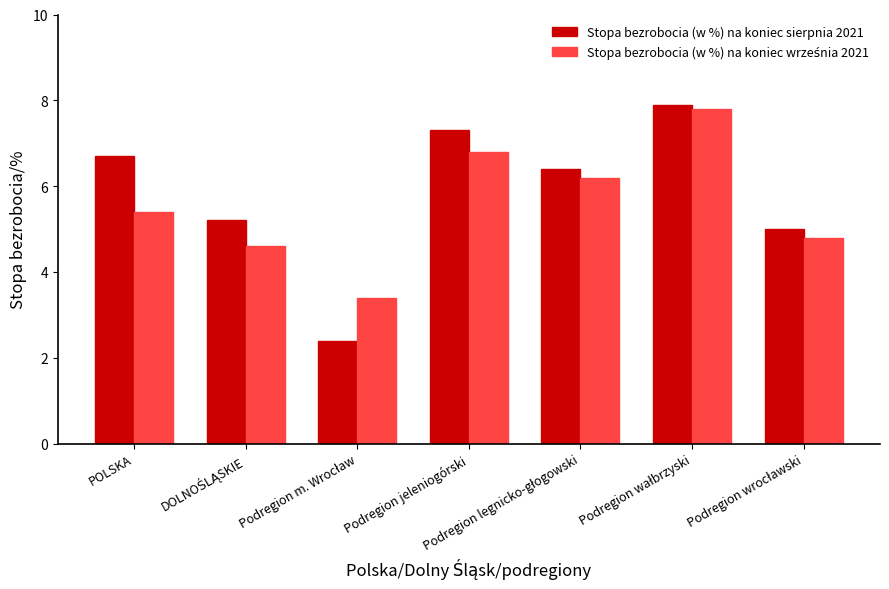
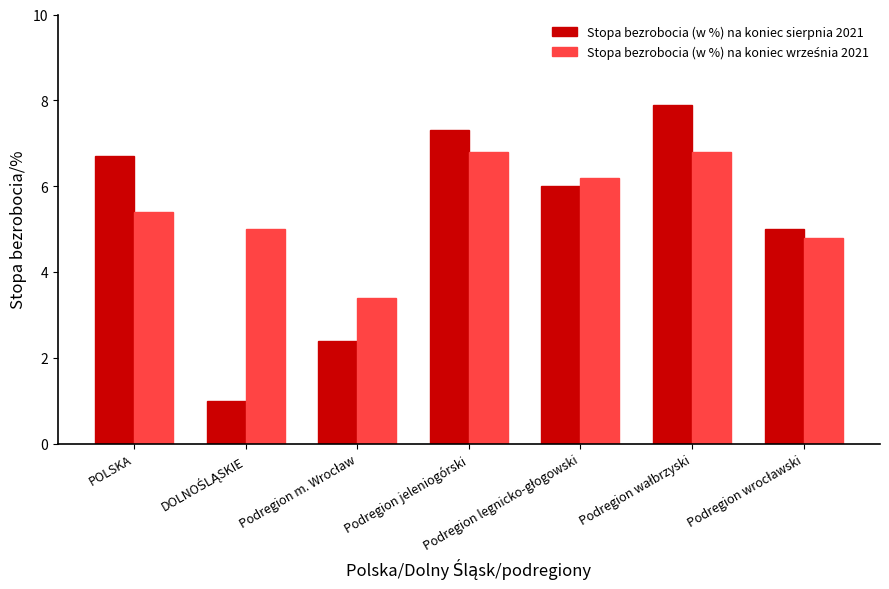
  {
    "Stopa bezrobocia (w %) na koniec sierpnia 2021": {
      "POLSKA": 6.7,
-     "DOLNOŚLĄSKIE": 5.2,
+     "DOLNOŚLĄSKIE": 1.0,
      "Podregion m. Wrocław": 2.4,
      "Podregion jeleniogórski": 7.3,
-     "Podregion legnicko-głogowski": 6.4,
+     "Podregion legnicko-głogowski": 6.0,
      "Podregion wałbrzyski": 7.9,
      "Podregion wrocławski": 5.0
    },
    "Stopa bezrobocia (w %) na koniec września 2021": {
      "POLSKA": 5.4,
-     "DOLNOŚLĄSKIE": 4.6,
+     "DOLNOŚLĄSKIE": 5.0,
      "Podregion m. Wrocław": 3.4,
      "Podregion jeleniogórski": 6.8,
      "Podregion legnicko-głogowski": 6.2,
-     "Podregion wałbrzyski": 7.8,
+     "Podregion wałbrzyski": 6.8,
      "Podregion wrocławski": 4.8
    }
  }
